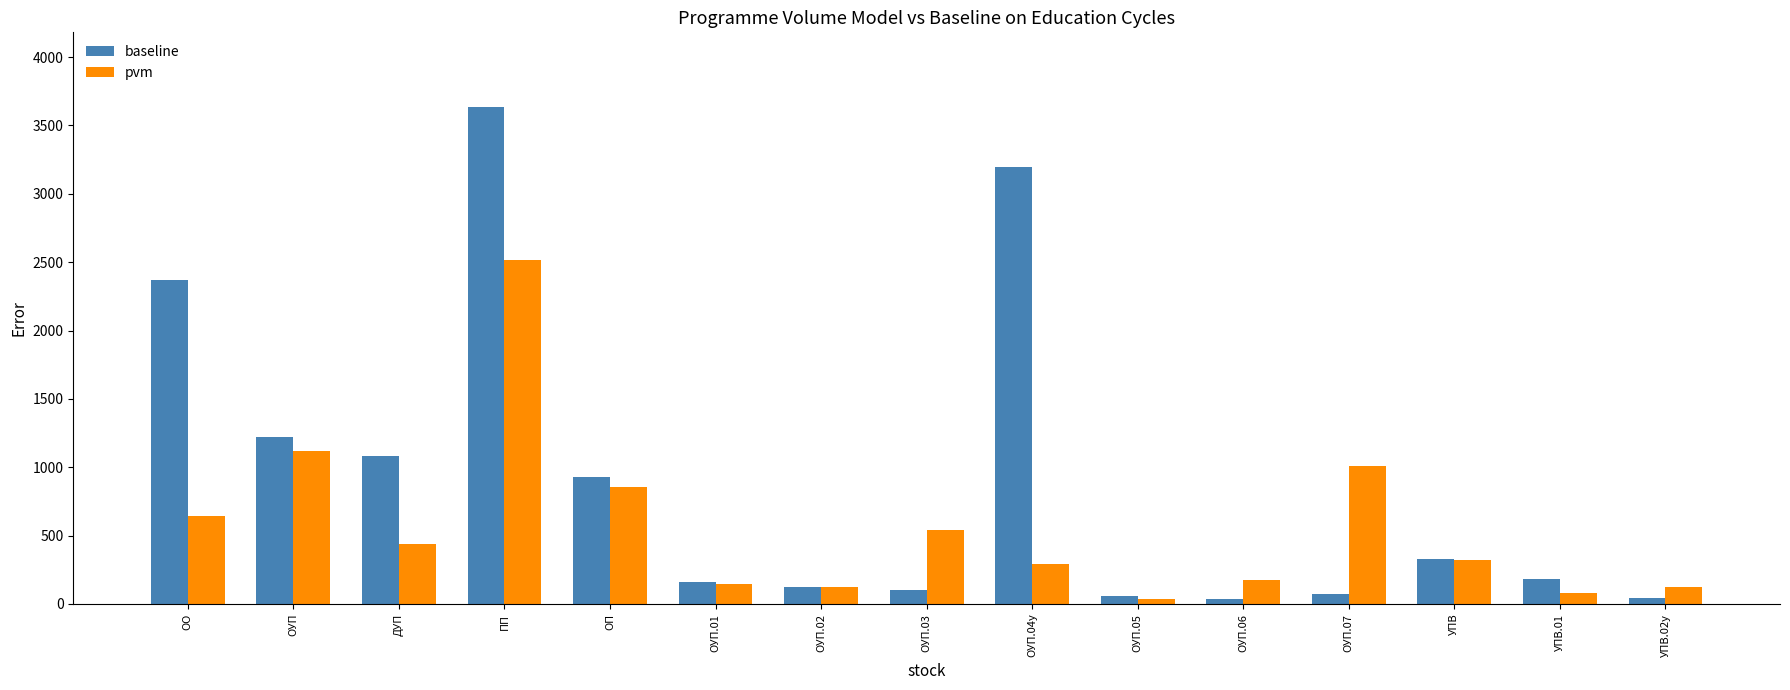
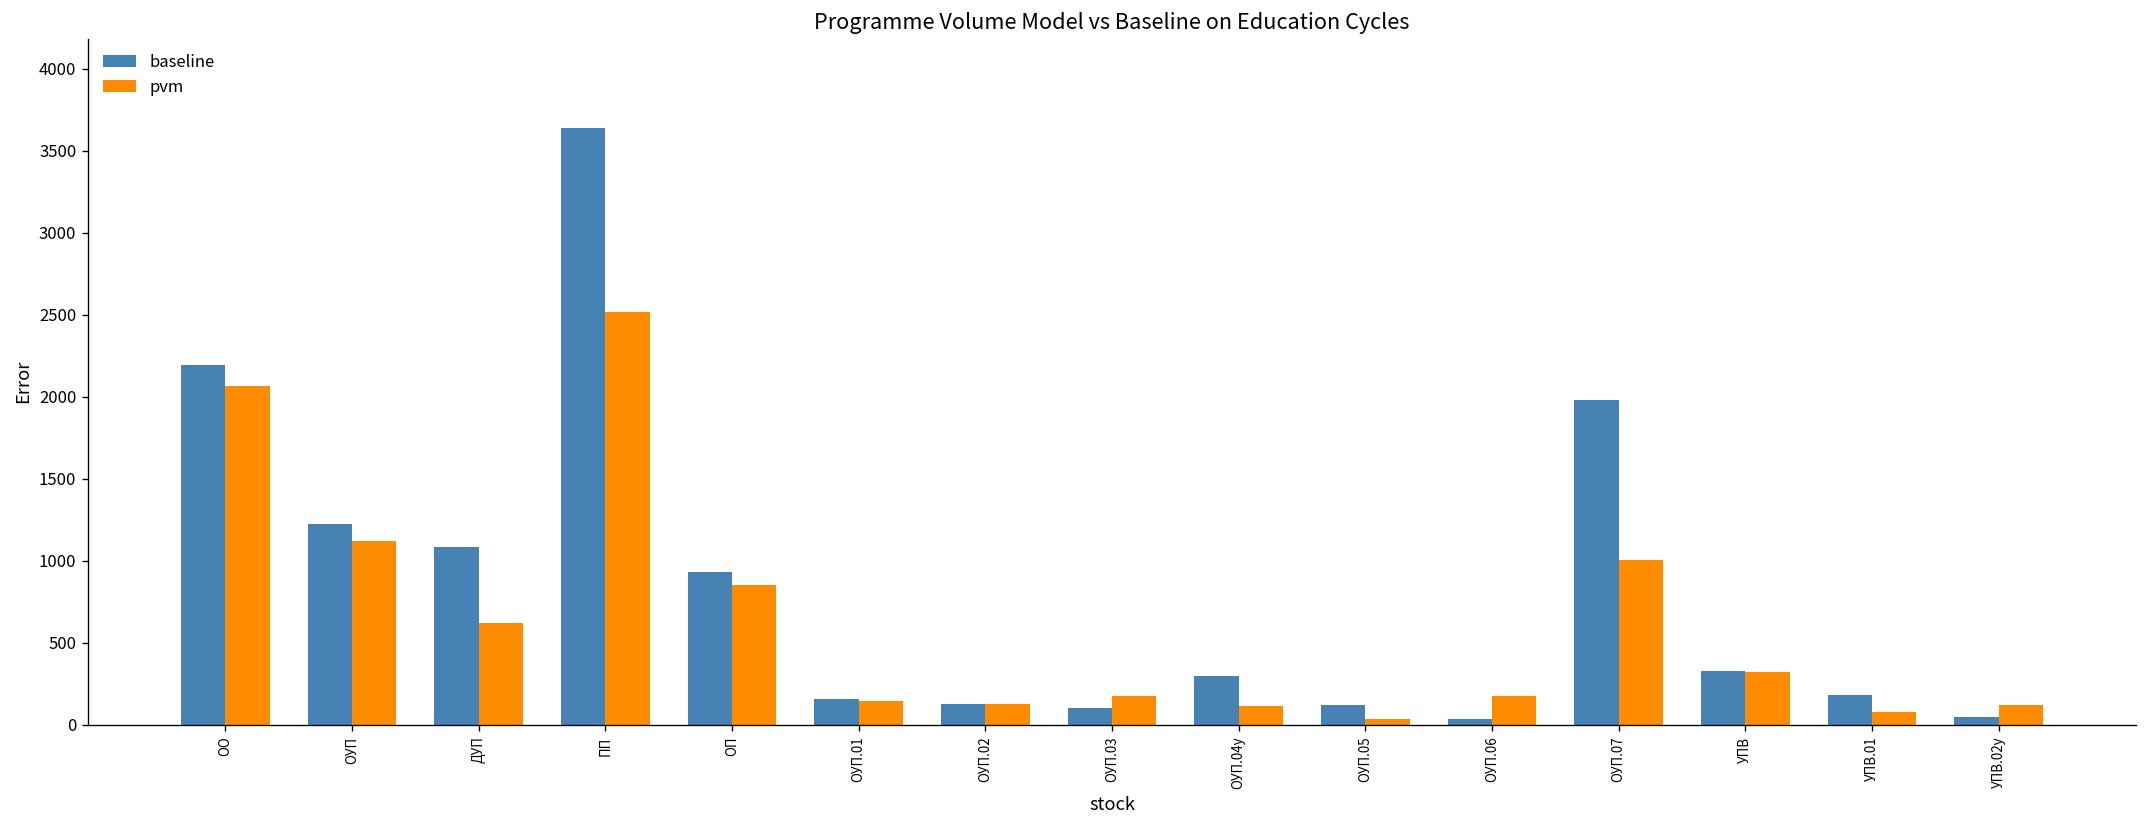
  {
    "baseline": {
-     "ОО": 2370,
+     "ОО": 2200,
      "ОУП": 1220,
      "ДУП": 1090,
      "ПП": 3640,
      "ОП": 930,
      "ОУП.01": 160,
      "ОУП.02": 130,
      "ОУП.03": 100,
-     "ОУП.04у": 3200,
-     "ОУП.05": 60,
+     "ОУП.04у": 300,
+     "ОУП.05": 120,
      "ОУП.06": 40,
-     "ОУП.07": 70,
+     "ОУП.07": 1980,
      "УПВ": 330,
      "УПВ.01": 180,
      "УПВ.02у": 50
    },
    "pvm": {
-     "ОО": 640,
+     "ОО": 2060,
      "ОУП": 1120,
-     "ДУП": 440,
+     "ДУП": 620,
      "ПП": 2520,
      "ОП": 850,
      "ОУП.01": 140,
      "ОУП.02": 120,
-     "ОУП.03": 540,
-     "ОУП.04у": 290,
+     "ОУП.03": 170,
+     "ОУП.04у": 110,
      "ОУП.05": 40,
      "ОУП.06": 180,
      "ОУП.07": 1010,
      "УПВ": 320,
      "УПВ.01": 80,
      "УПВ.02у": 120
    }
  }
